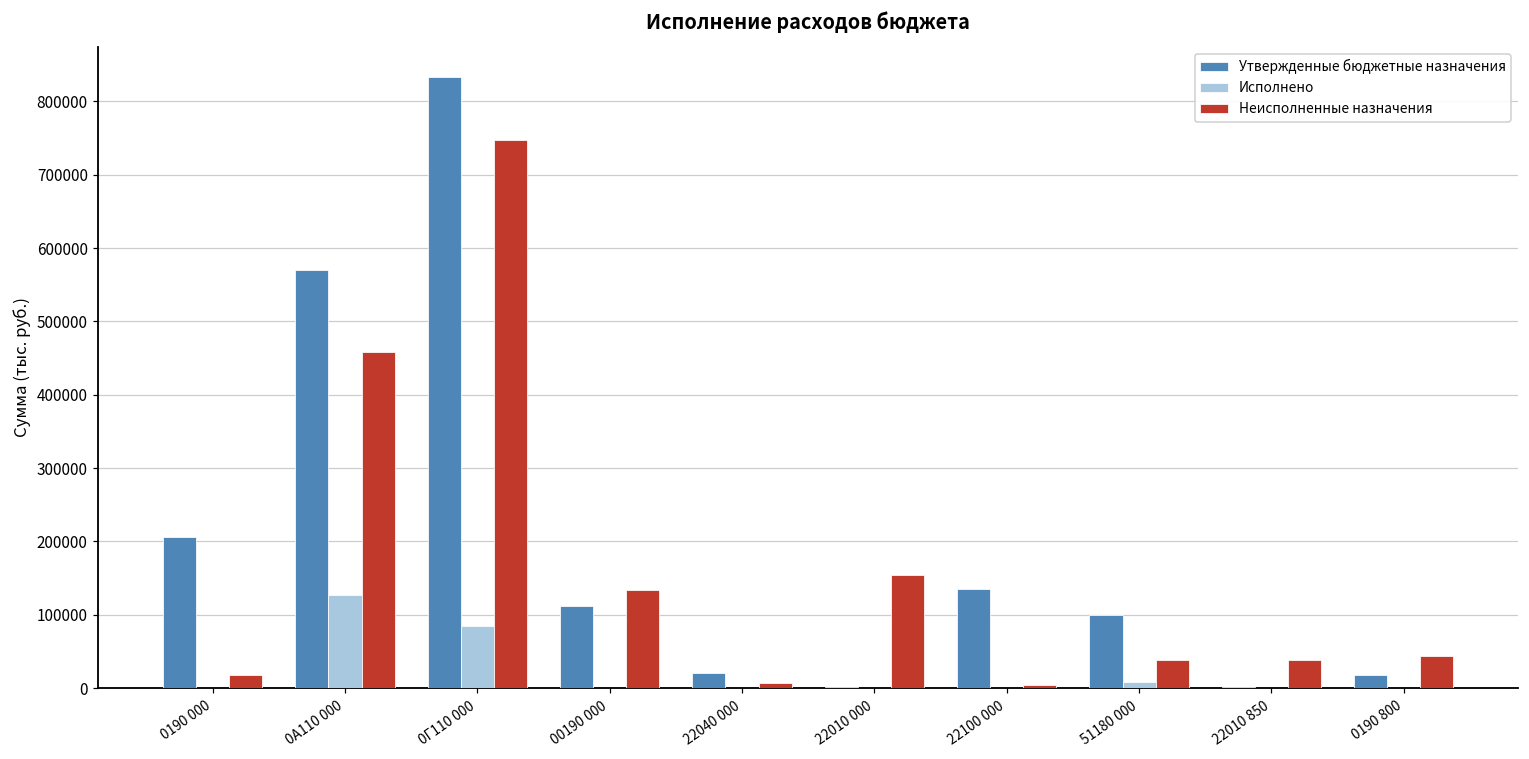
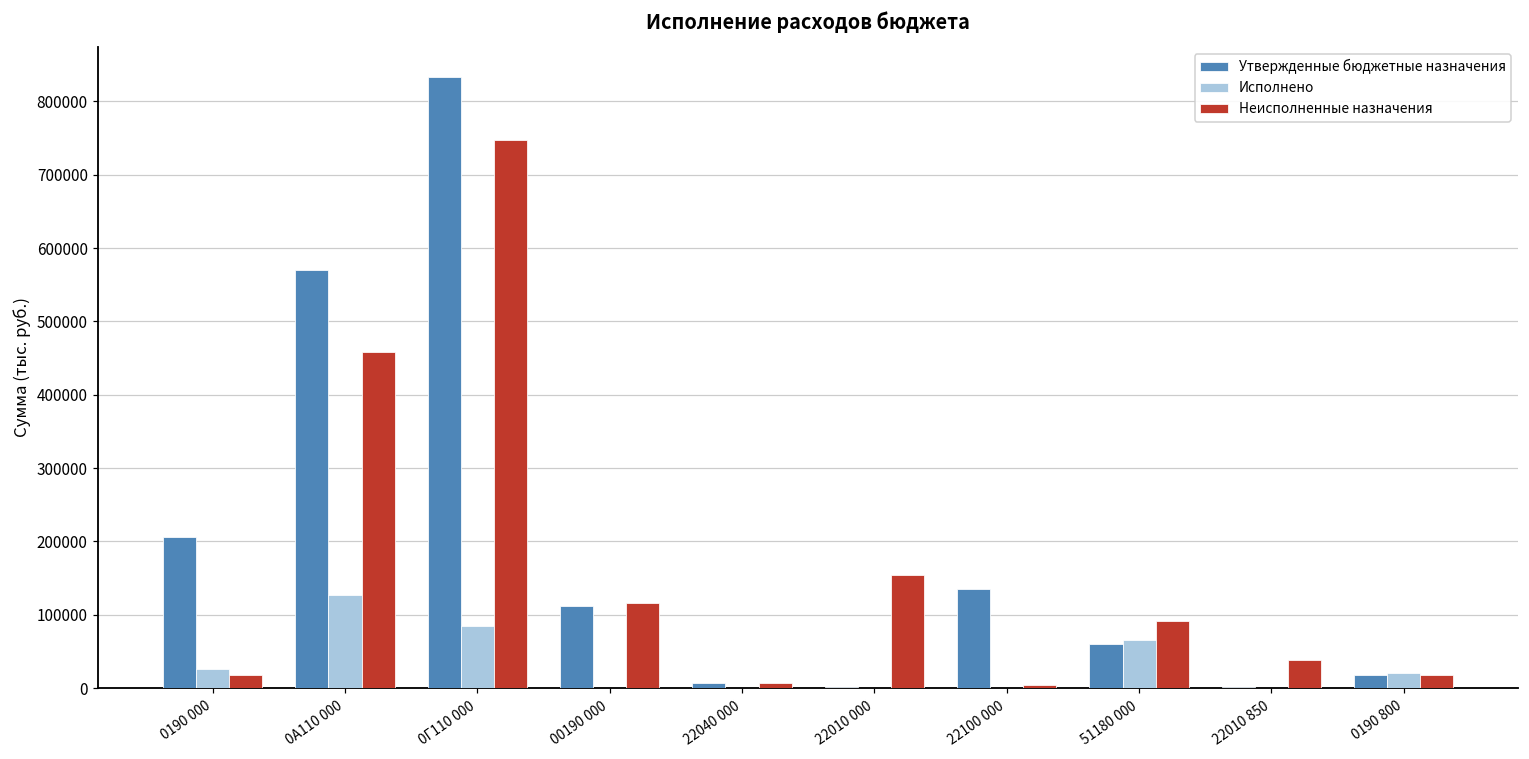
  {
    "Утвержденные бюджетные назначения": {
      "0190 000": 210000,
      "0А110 000": 570000,
      "0Г110 000": 830000,
      "00190 000": 110000,
-     "22040 000": 20000,
+     "22040 000": 10000,
      "22100 000": 130000,
-     "51180 000": 100000,
+     "51180 000": 60000,
      "0190 800": 20000
    },
    "Исполнено": {
-     "0190 000": 0,
+     "0190 000": 30000,
      "0А110 000": 130000,
      "0Г110 000": 90000,
      "00190 000": 0,
      "22040 000": 0,
      "22010 000": 0,
      "22100 000": 0,
-     "51180 000": 10000,
+     "51180 000": 70000,
      "22010 850": 0,
-     "0190 800": 0
+     "0190 800": 20000
    },
    "Неисполненные назначения": {
      "0190 000": 20000,
      "0А110 000": 460000,
      "0Г110 000": 750000,
-     "00190 000": 130000,
+     "00190 000": 120000,
      "22040 000": 10000,
      "22010 000": 150000,
-     "51180 000": 40000,
+     "51180 000": 90000,
      "22010 850": 40000,
-     "0190 800": 40000
+     "0190 800": 20000
    }
  }
